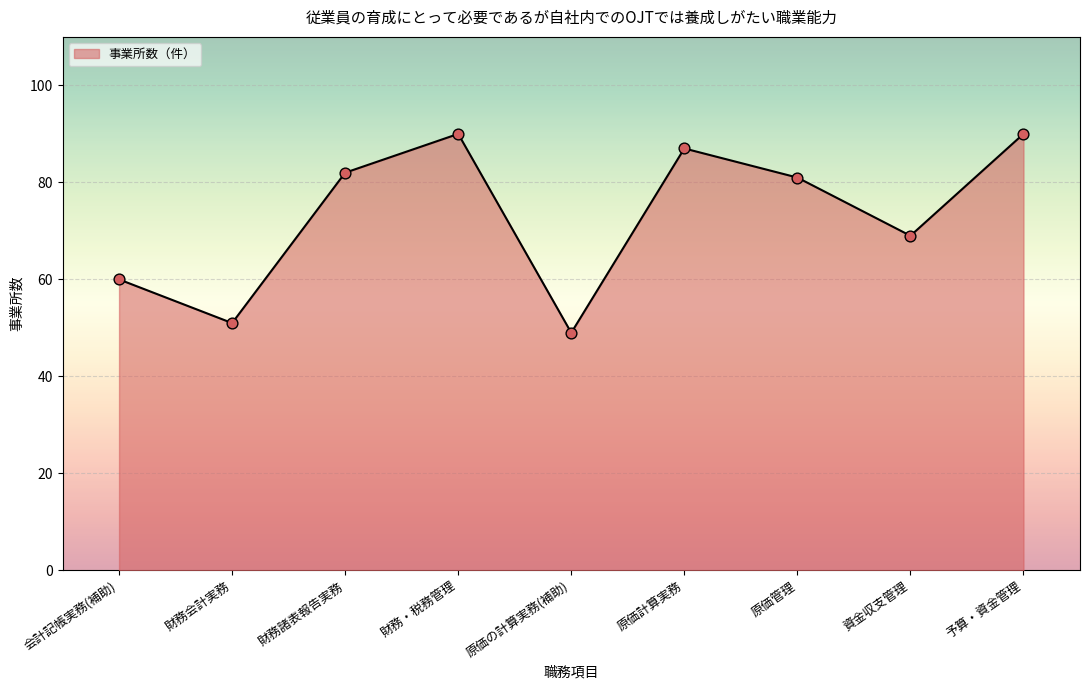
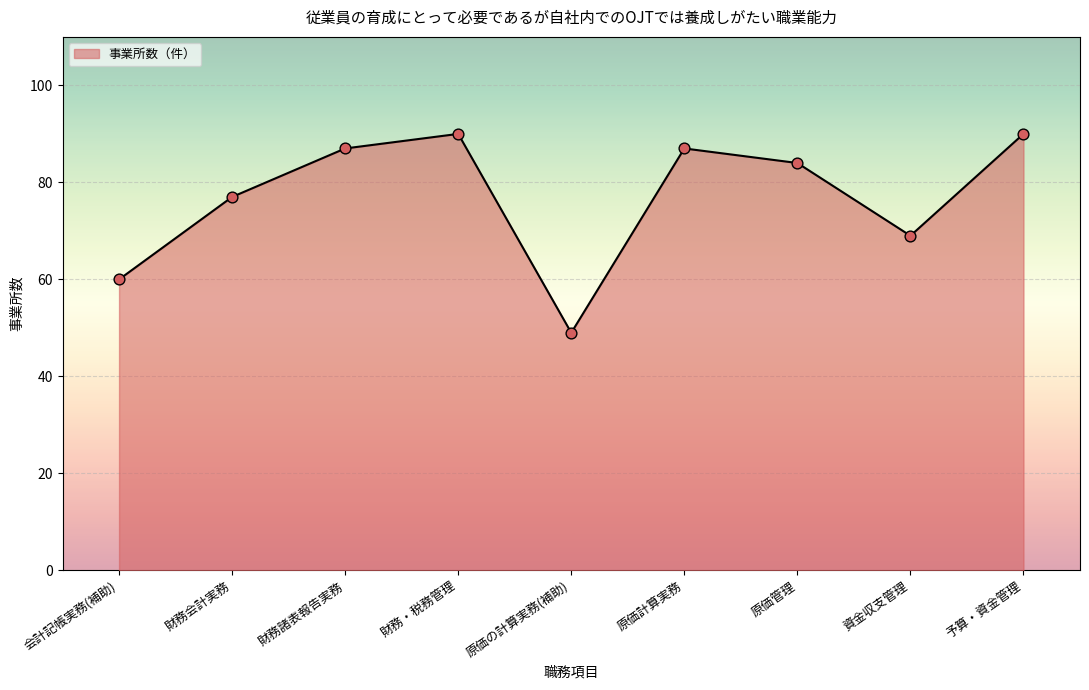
  {
    "会計記帳実務(補助)": 60,
-   "財務会計実務": 51,
-   "財務諸表報告実務": 82,
+   "財務会計実務": 77,
+   "財務諸表報告実務": 87,
    "財務・税務管理": 90,
    "原価の計算実務(補助)": 49,
    "原価計算実務": 87,
-   "原価管理": 81,
+   "原価管理": 84,
    "資金収支管理": 69,
    "予算・資金管理": 90
  }
